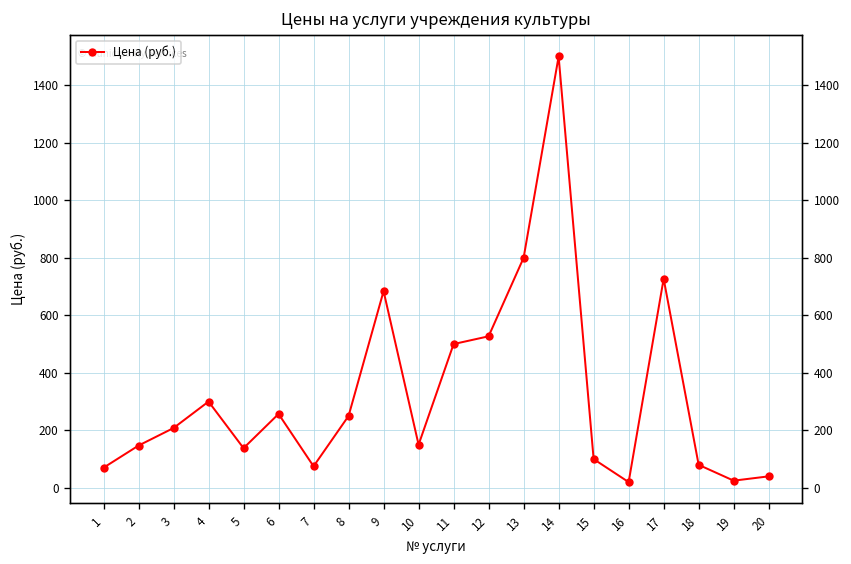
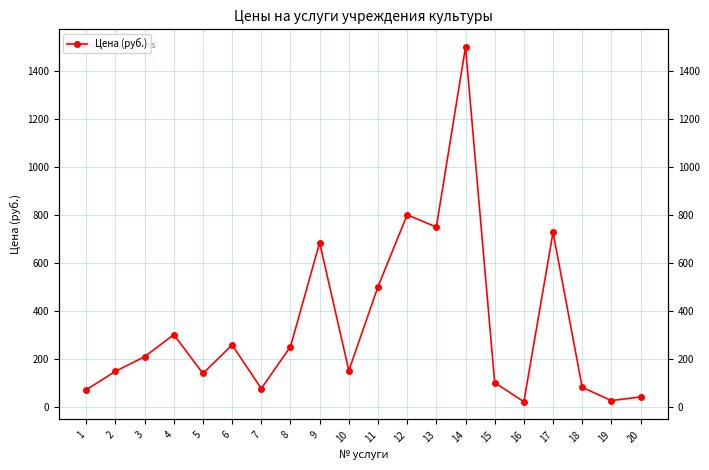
  {
    "1": 70,
    "2": 150,
    "3": 210,
    "4": 300,
    "5": 140,
    "6": 260,
    "7": 80,
    "8": 250,
    "9": 680,
    "10": 150,
    "11": 500,
-   "12": 530,
-   "13": 800,
+   "12": 800,
+   "13": 750,
    "14": 1500,
    "15": 100,
    "16": 20,
    "17": 730,
    "18": 80,
    "19": 30,
    "20": 40
  }
